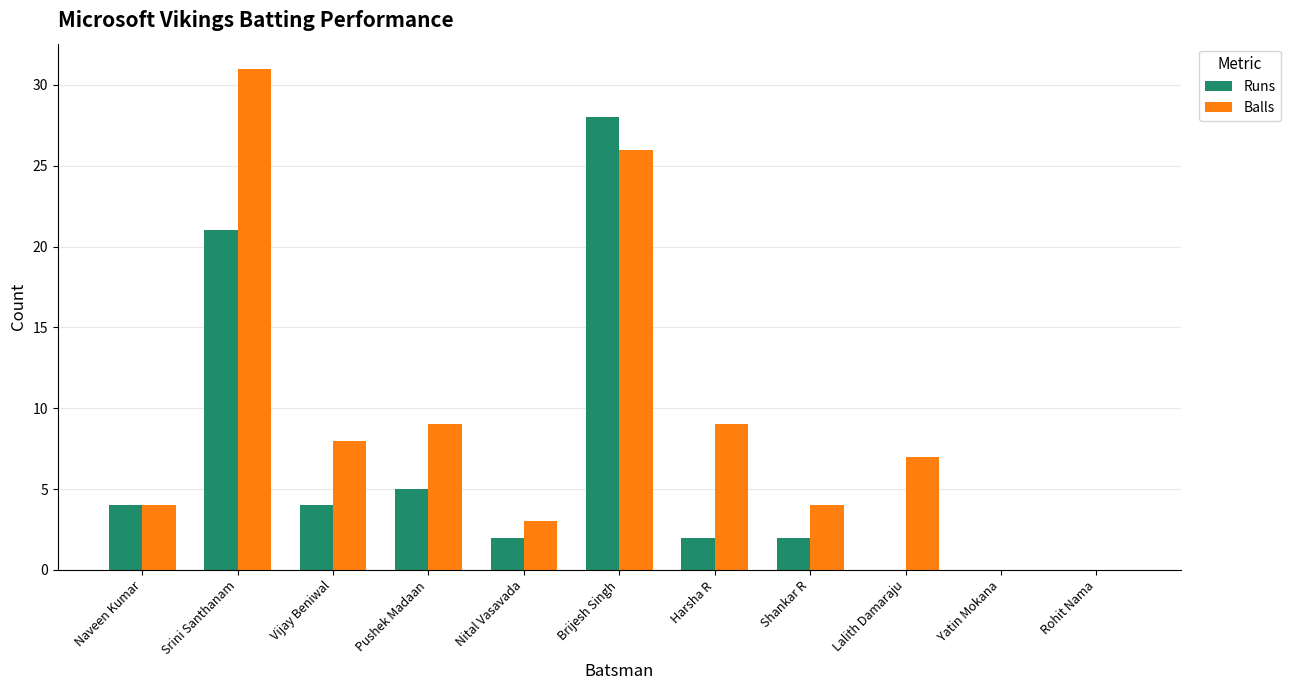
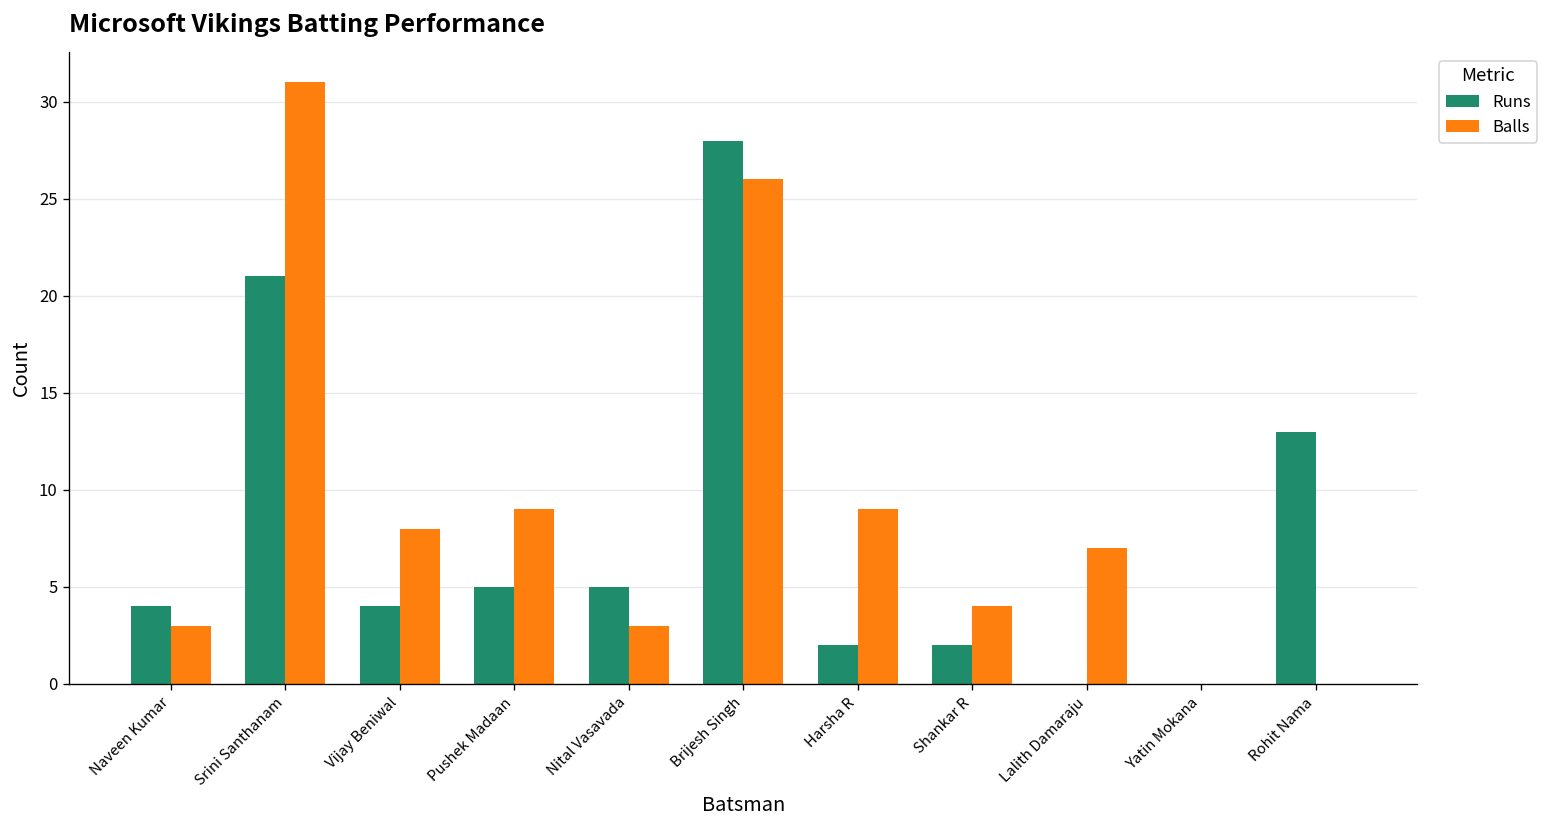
  {
    "Runs": {
      "Naveen Kumar": 4,
      "Srini Santhanam": 21,
      "Vijay Beniwal": 4,
      "Pushek Madaan": 5,
-     "Nital Vasavada": 2,
+     "Nital Vasavada": 5,
      "Brijesh Singh": 28,
      "Harsha R": 2,
      "Shankar R": 2,
      "Lalith Damaraju": 0,
      "Yatin Mokana": 0,
-     "Rohit Nama": 0
+     "Rohit Nama": 13
    },
    "Balls": {
-     "Naveen Kumar": 4,
+     "Naveen Kumar": 3,
      "Srini Santhanam": 31,
      "Vijay Beniwal": 8,
      "Pushek Madaan": 9,
      "Nital Vasavada": 3,
      "Brijesh Singh": 26,
      "Harsha R": 9,
      "Shankar R": 4,
      "Lalith Damaraju": 7,
      "Yatin Mokana": 0,
      "Rohit Nama": 0
    }
  }
